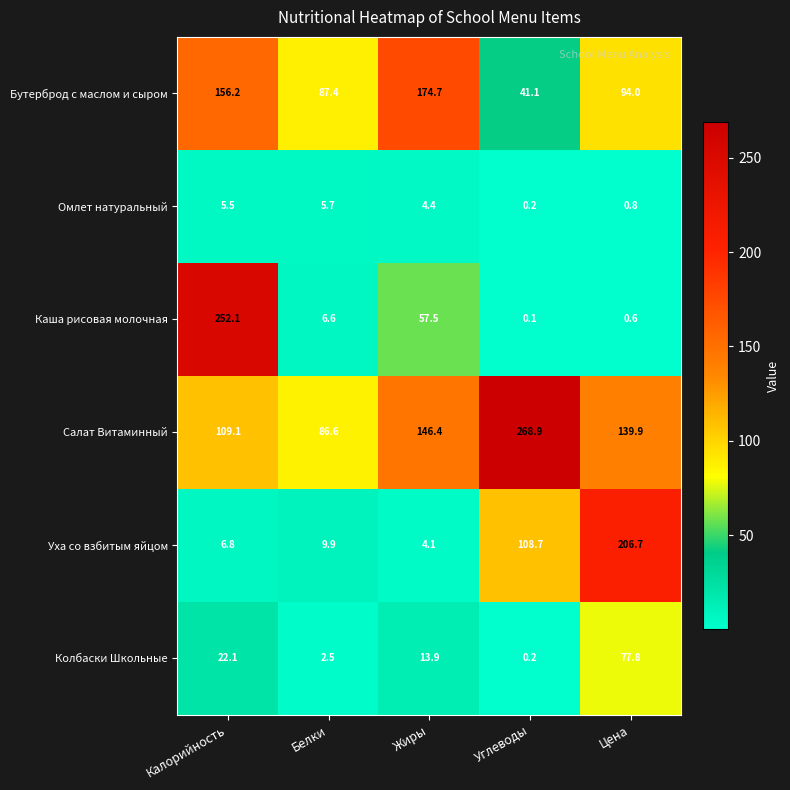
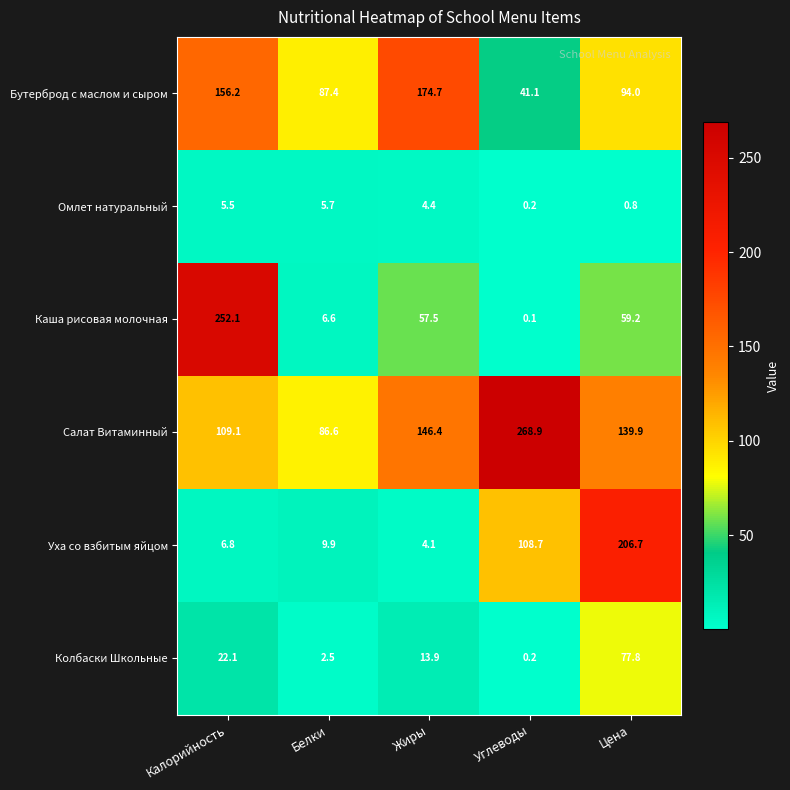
  {
    "Бутерброд с маслом и сыром": {
      "Калорийность": 156.2,
      "Белки": 87.4,
      "Жиры": 174.7,
      "Углеводы": 41.1
    },
    "Омлет натуральный": {
      "Калорийность": 5.5,
      "Белки": 5.7,
      "Жиры": 4.4,
      "Углеводы": 0.2,
      "Цена": 0.8
    },
    "Каша рисовая молочная": {
      "Калорийность": 252.1,
      "Белки": 6.6,
      "Жиры": 57.5,
      "Углеводы": 0.1,
-     "Цена": 0.6
+     "Цена": 59.2
    },
    "Салат Витаминный": {
      "Калорийность": 109.1,
      "Белки": 86.6,
      "Жиры": 146.4,
      "Углеводы": 268.9,
      "Цена": 139.9
    },
    "Уха со взбитым яйцом": {
      "Калорийность": 6.8,
      "Белки": 9.9,
      "Жиры": 4.1,
      "Углеводы": 108.7,
      "Цена": 206.7
    },
    "Колбаски Школьные": {
      "Калорийность": 22.1,
      "Белки": 2.5,
      "Жиры": 13.9,
      "Углеводы": 0.2,
      "Цена": 77.8
    }
  }
